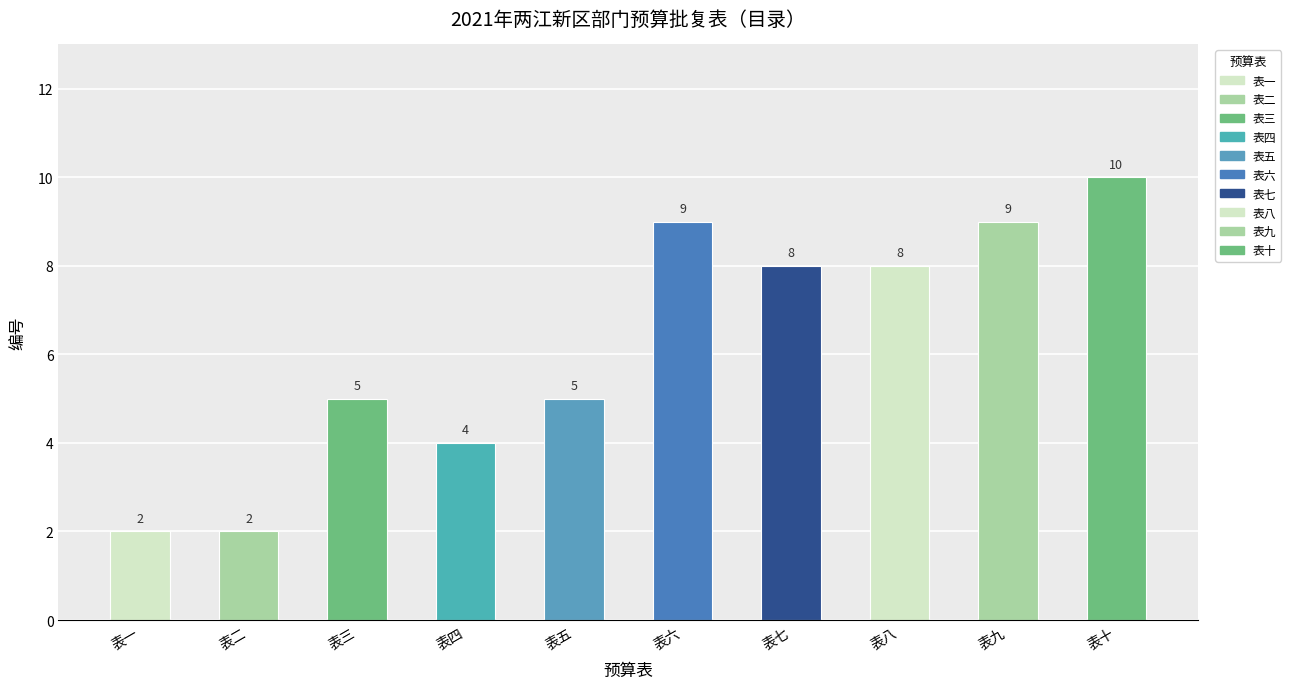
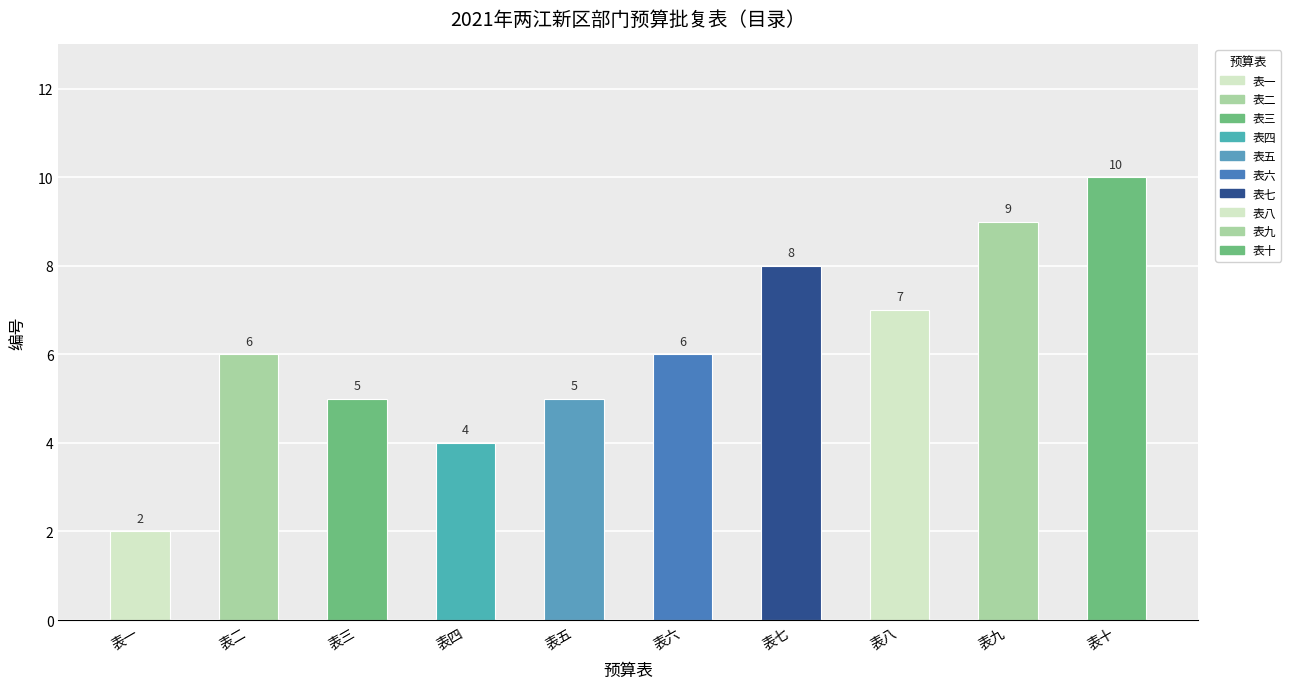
  {
    "表一": 2,
-   "表二": 2,
+   "表二": 6,
    "表三": 5,
    "表四": 4,
    "表五": 5,
-   "表六": 9,
+   "表六": 6,
    "表七": 8,
-   "表八": 8,
+   "表八": 7,
    "表九": 9,
    "表十": 10
  }
